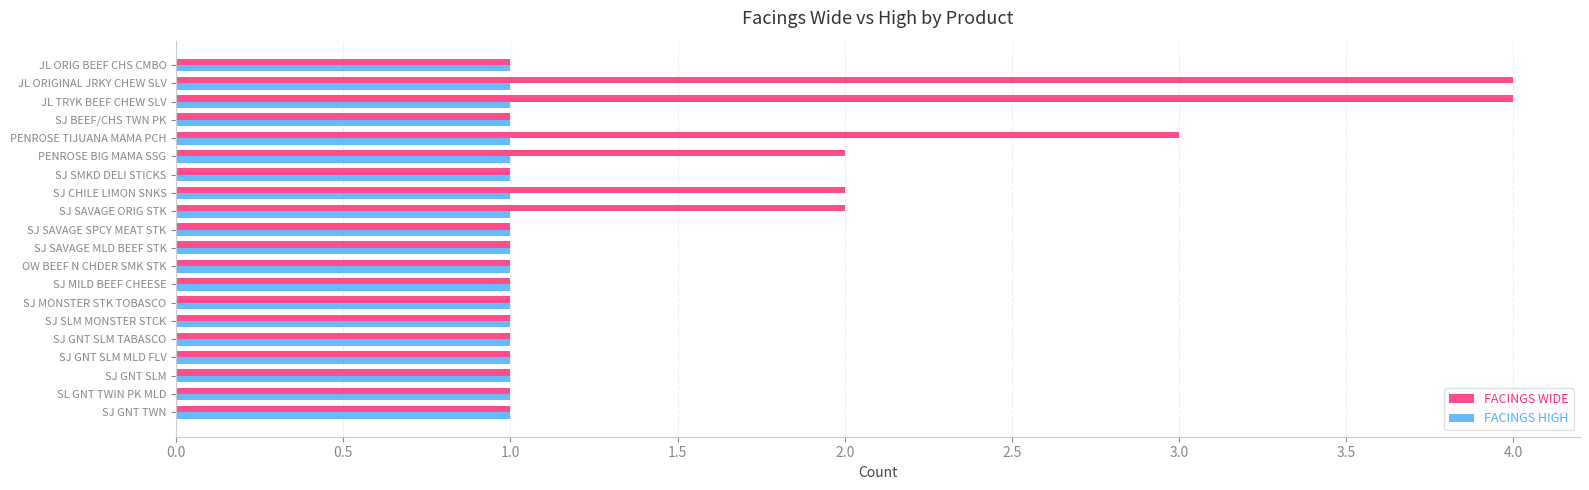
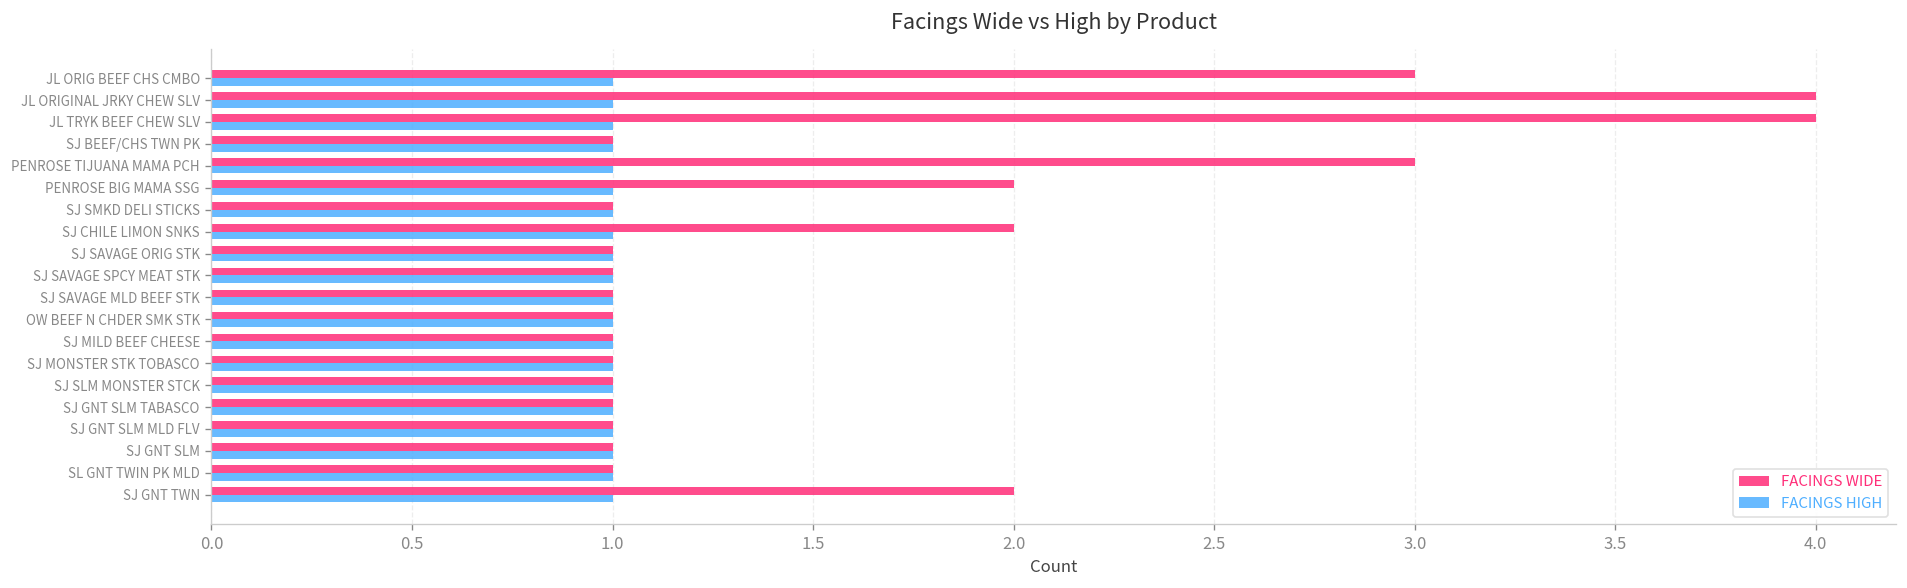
  {
    "FACINGS WIDE": {
-     "JL ORIG BEEF CHS CMBO": 1,
+     "JL ORIG BEEF CHS CMBO": 3,
      "JL ORIGINAL JRKY CHEW SLV": 4,
      "JL TRYK BEEF CHEW SLV": 4,
      "SJ BEEF/CHS TWN PK": 1,
      "PENROSE TIJUANA MAMA PCH": 3,
      "PENROSE BIG MAMA SSG": 2,
      "SJ SMKD DELI STICKS": 1,
      "SJ CHILE LIMON SNKS": 2,
-     "SJ SAVAGE ORIG STK": 2,
+     "SJ SAVAGE ORIG STK": 1,
      "SJ SAVAGE SPCY MEAT STK": 1,
      "SJ SAVAGE MLD BEEF STK": 1,
      "OW BEEF N CHDER SMK STK": 1,
      "SJ MILD BEEF CHEESE": 1,
      "SJ MONSTER STK TOBASCO": 1,
      "SJ SLM MONSTER STCK": 1,
      "SJ GNT SLM TABASCO": 1,
      "SJ GNT SLM MLD FLV": 1,
      "SJ GNT SLM": 1,
      "SL GNT TWIN PK MLD": 1,
-     "SJ GNT TWN": 1
+     "SJ GNT TWN": 2
    },
    "FACINGS HIGH": {
      "JL ORIG BEEF CHS CMBO": 1,
      "JL ORIGINAL JRKY CHEW SLV": 1,
      "JL TRYK BEEF CHEW SLV": 1,
      "SJ BEEF/CHS TWN PK": 1,
      "PENROSE TIJUANA MAMA PCH": 1,
      "PENROSE BIG MAMA SSG": 1,
      "SJ SMKD DELI STICKS": 1,
      "SJ CHILE LIMON SNKS": 1,
      "SJ SAVAGE ORIG STK": 1,
      "SJ SAVAGE SPCY MEAT STK": 1,
      "SJ SAVAGE MLD BEEF STK": 1,
      "OW BEEF N CHDER SMK STK": 1,
      "SJ MILD BEEF CHEESE": 1,
      "SJ MONSTER STK TOBASCO": 1,
      "SJ SLM MONSTER STCK": 1,
      "SJ GNT SLM TABASCO": 1,
      "SJ GNT SLM MLD FLV": 1,
      "SJ GNT SLM": 1,
      "SL GNT TWIN PK MLD": 1,
      "SJ GNT TWN": 1
    }
  }
